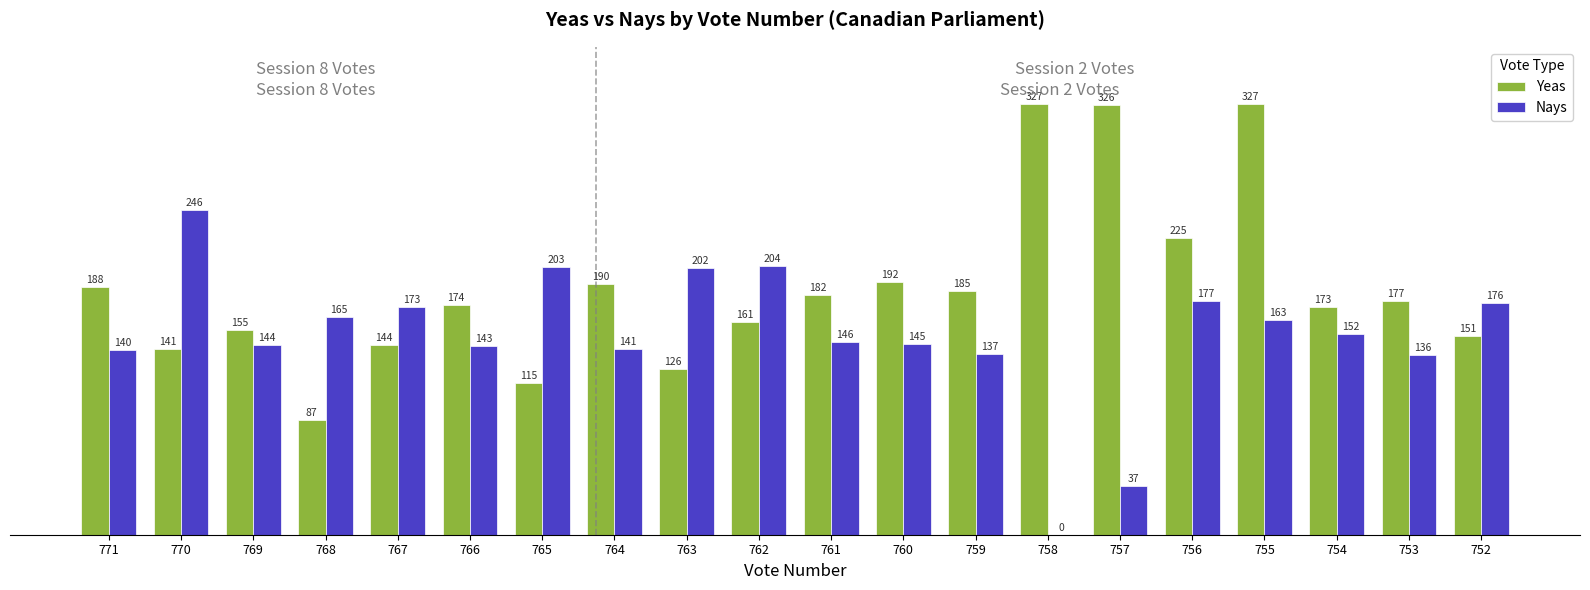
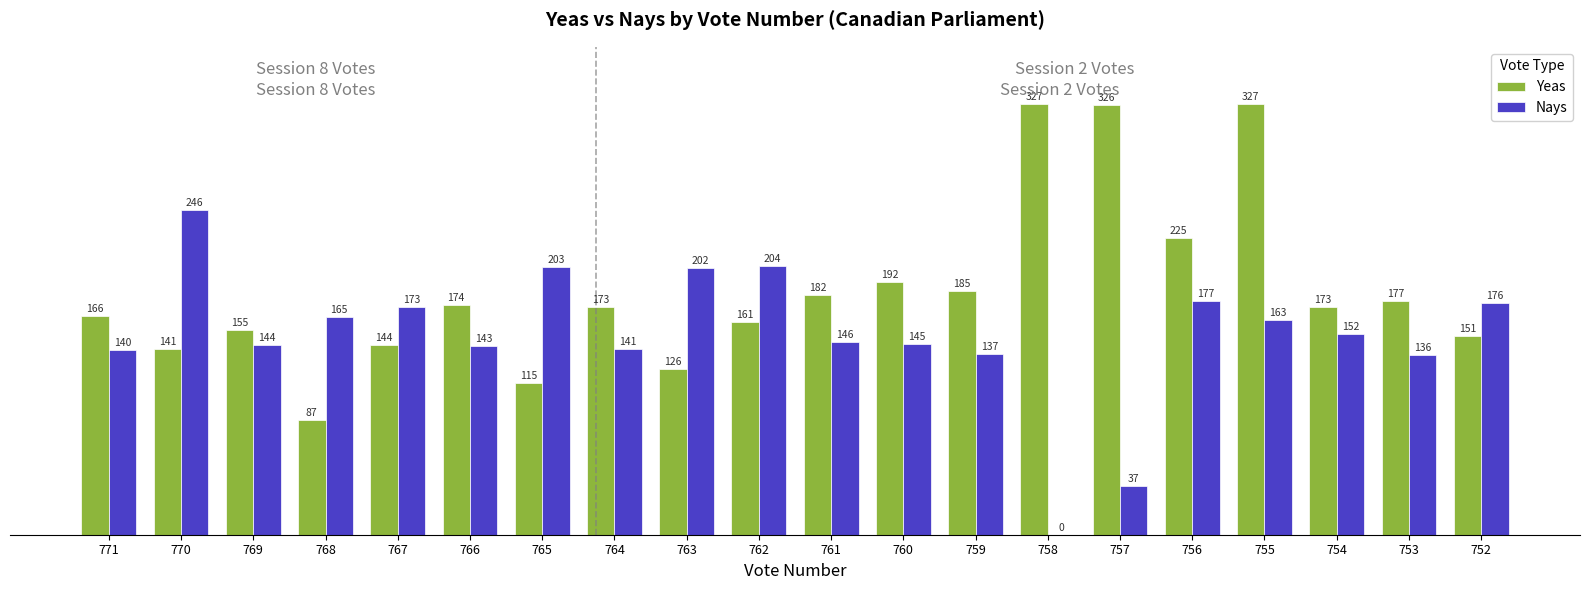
  {
    "Yeas": {
-     "771": 188,
+     "771": 166,
      "770": 141,
      "769": 155,
      "768": 87,
      "767": 144,
      "766": 174,
      "765": 115,
-     "764": 190,
+     "764": 173,
      "763": 126,
      "762": 161,
      "761": 182,
      "760": 192,
      "759": 185,
      "756": 225,
      "755": 327,
      "754": 173,
      "753": 177,
      "752": 151
    },
    "Nays": {
      "771": 140,
      "770": 246,
      "769": 144,
      "768": 165,
      "767": 173,
      "766": 143,
      "765": 203,
      "764": 141,
      "763": 202,
      "762": 204,
      "761": 146,
      "760": 145,
      "759": 137,
      "758": 0,
      "757": 37,
      "756": 177,
      "755": 163,
      "754": 152,
      "753": 136,
      "752": 176
    }
  }
